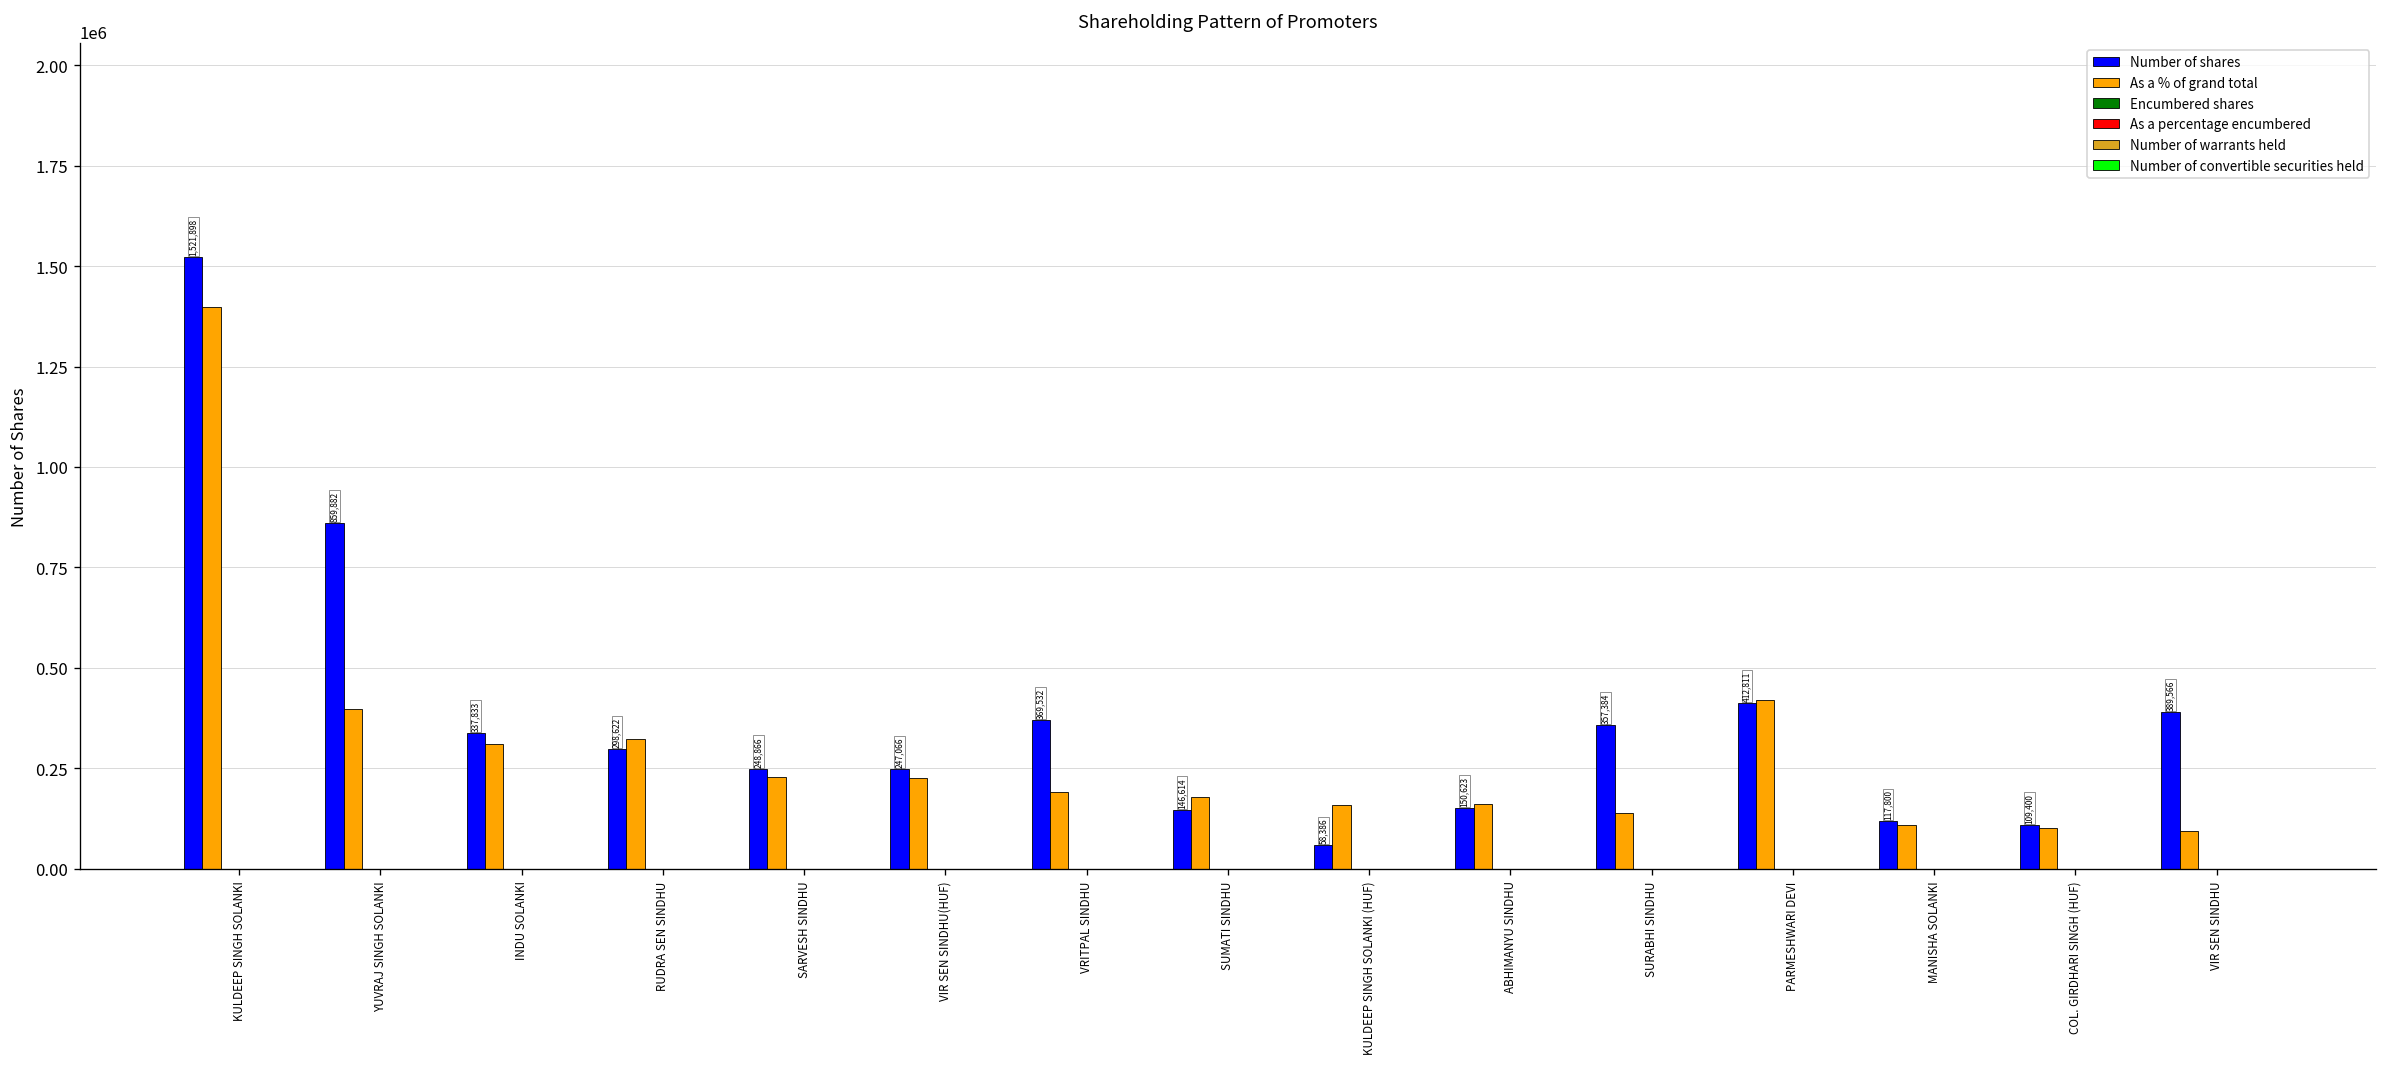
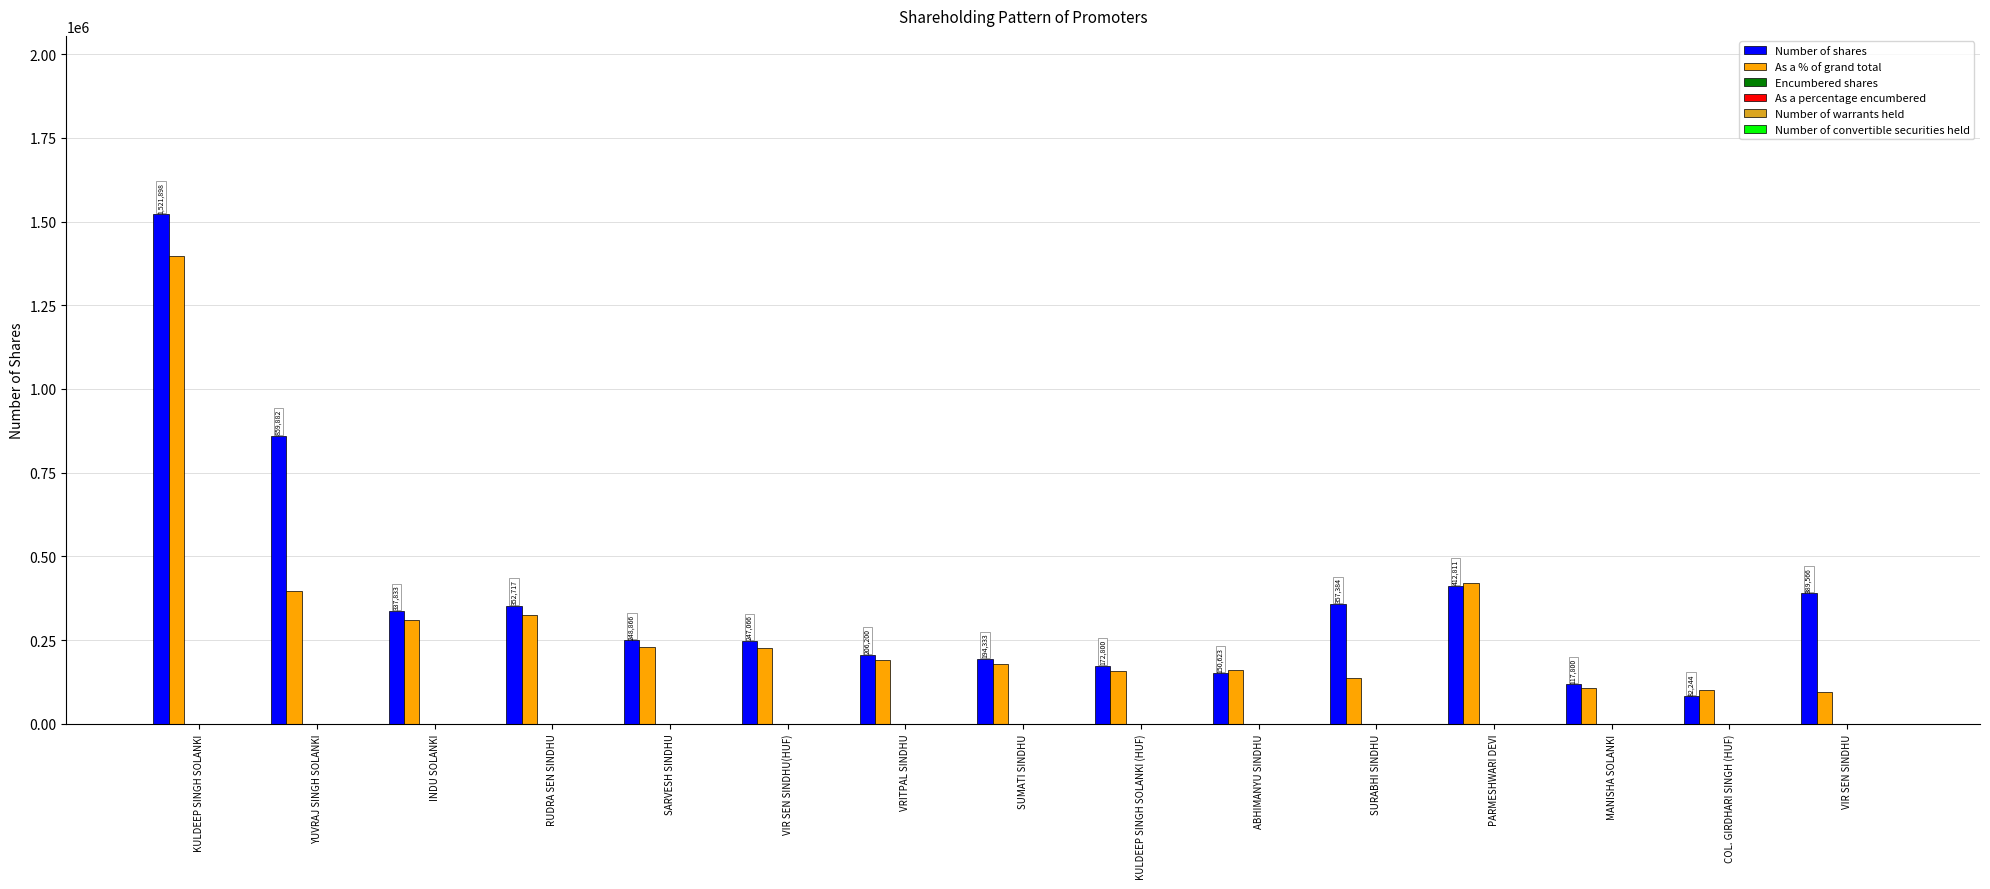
  {
    "Number of shares": {
-     "RUDRA SEN SINDHU": "298,622",
-     "VRITPAL SINDHU": "369,532",
-     "SUMATI SINDHU": "146,614",
-     "KULDEEP SINGH SOLANKI (HUF)": "58,386",
-     "COL. GIRDHARI SINGH (HUF)": "109,400"
+     "RUDRA SEN SINDHU": "352,717",
+     "VRITPAL SINDHU": "206,200",
+     "SUMATI SINDHU": "194,333",
+     "KULDEEP SINGH SOLANKI (HUF)": "172,800",
+     "COL. GIRDHARI SINGH (HUF)": "82,244"
    },
    "Encumbered shares": {
      "KULDEEP SINGH SOLANKI": "0",
      "YUVRAJ SINGH SOLANKI": "0",
      "INDU SOLANKI": "0",
      "RUDRA SEN SINDHU": "0",
      "SARVESH SINDHU": "0",
      "VIR SEN SINDHU(HUF)": "0",
      "VRITPAL SINDHU": "0",
      "SUMATI SINDHU": "0",
      "KULDEEP SINGH SOLANKI (HUF)": "0",
      "ABHIMANYU SINDHU": "0",
      "SURABHI SINDHU": "0",
      "PARMESHWARI DEVI": "0",
      "MANISHA SOLANKI": "0",
      "COL. GIRDHARI SINGH (HUF)": "0",
      "VIR SEN SINDHU": "0"
    },
    "As a percentage encumbered": {
      "KULDEEP SINGH SOLANKI": "0",
      "YUVRAJ SINGH SOLANKI": "0",
      "INDU SOLANKI": "0",
      "RUDRA SEN SINDHU": "0",
      "SARVESH SINDHU": "0",
      "VIR SEN SINDHU(HUF)": "0",
      "VRITPAL SINDHU": "0",
      "SUMATI SINDHU": "0",
      "KULDEEP SINGH SOLANKI (HUF)": "0",
      "ABHIMANYU SINDHU": "0",
      "SURABHI SINDHU": "0",
      "PARMESHWARI DEVI": "0",
      "MANISHA SOLANKI": "0",
      "COL. GIRDHARI SINGH (HUF)": "0",
      "VIR SEN SINDHU": "0"
    },
    "Number of convertible securities held": {
      "KULDEEP SINGH SOLANKI": "0",
      "YUVRAJ SINGH SOLANKI": "0",
      "INDU SOLANKI": "0",
      "RUDRA SEN SINDHU": "0",
      "SARVESH SINDHU": "0",
      "VIR SEN SINDHU(HUF)": "0",
      "VRITPAL SINDHU": "0",
      "SUMATI SINDHU": "0",
      "KULDEEP SINGH SOLANKI (HUF)": "0",
      "ABHIMANYU SINDHU": "0",
      "SURABHI SINDHU": "0",
      "PARMESHWARI DEVI": "0",
      "MANISHA SOLANKI": "0",
      "COL. GIRDHARI SINGH (HUF)": "0",
      "VIR SEN SINDHU": "0"
    }
  }
